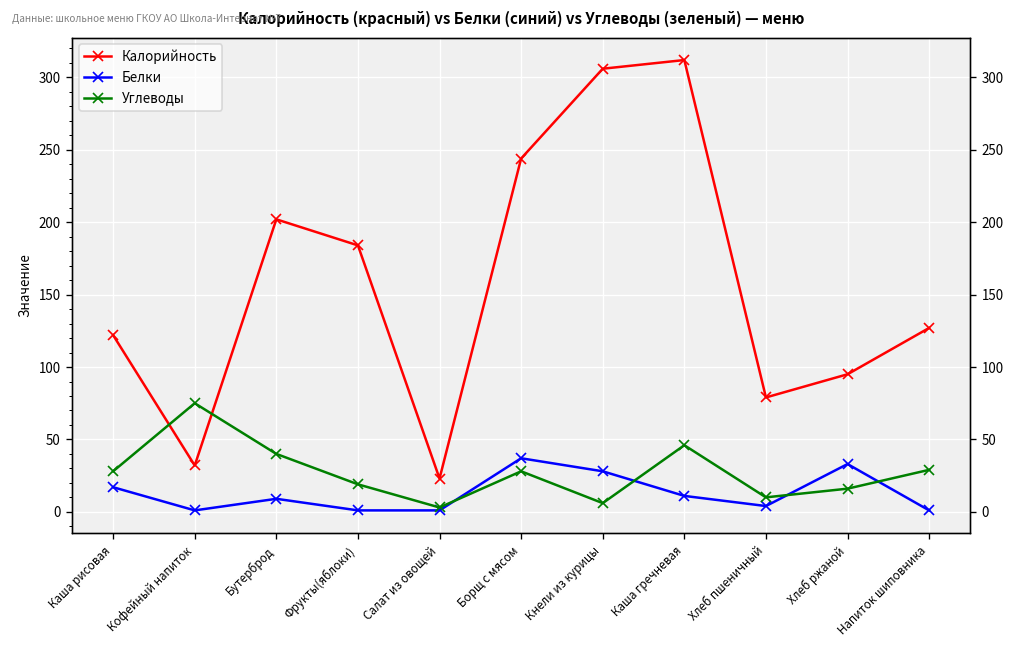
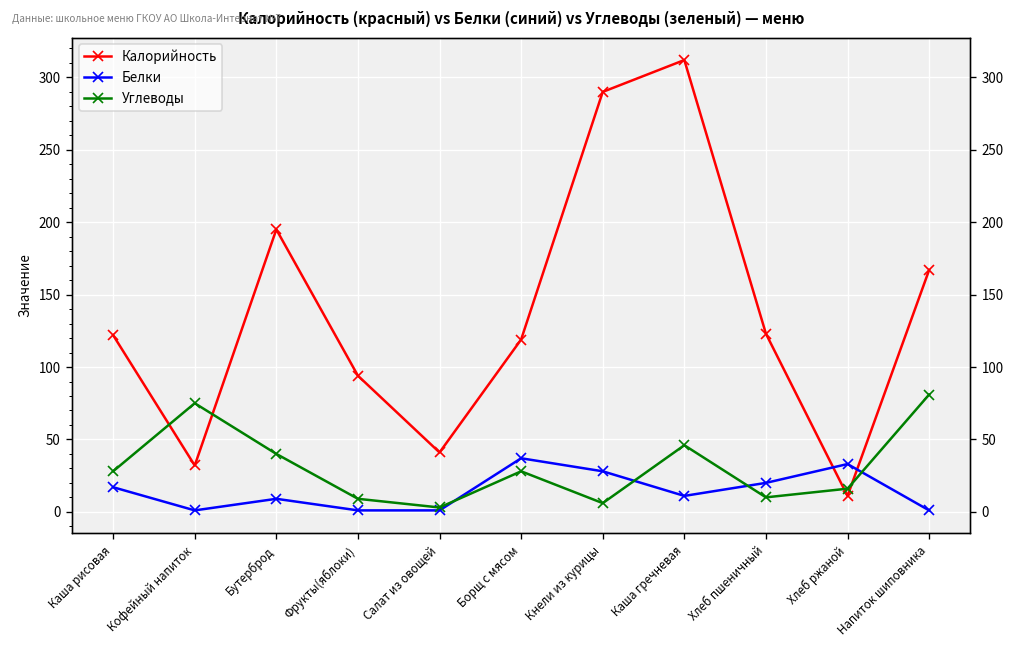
  {
    "Калорийность": {
      "Каша рисовая": 122,
      "Кофейный напиток": 32,
-     "Бутерброд": 202,
-     "Фрукты(яблоки)": 184,
-     "Салат из овощей": 23,
-     "Борщ с мясом": 244,
-     "Кнели из курицы": 306,
+     "Бутерброд": 195,
+     "Фрукты(яблоки)": 94,
+     "Салат из овощей": 41,
+     "Борщ с мясом": 119,
+     "Кнели из курицы": 290,
      "Каша гречневая": 312,
-     "Хлеб пшеничный": 79,
-     "Хлеб ржаной": 95,
-     "Напиток шиповника": 127
+     "Хлеб пшеничный": 123,
+     "Хлеб ржаной": 11,
+     "Напиток шиповника": 167
    },
    "Белки": {
      "Каша рисовая": 17,
      "Кофейный напиток": 1,
      "Бутерброд": 9,
      "Фрукты(яблоки)": 1,
      "Борщ с мясом": 37,
      "Кнели из курицы": 28,
      "Каша гречневая": 11,
-     "Хлеб пшеничный": 4,
+     "Хлеб пшеничный": 20,
      "Хлеб ржаной": 33,
      "Напиток шиповника": 1
    },
    "Углеводы": {
      "Каша рисовая": 28,
      "Кофейный напиток": 75,
      "Бутерброд": 40,
-     "Фрукты(яблоки)": 19,
+     "Фрукты(яблоки)": 9,
      "Борщ с мясом": 28,
      "Кнели из курицы": 6,
      "Каша гречневая": 46,
      "Хлеб пшеничный": 10,
      "Хлеб ржаной": 16,
-     "Напиток шиповника": 29
+     "Напиток шиповника": 81
    }
  }
